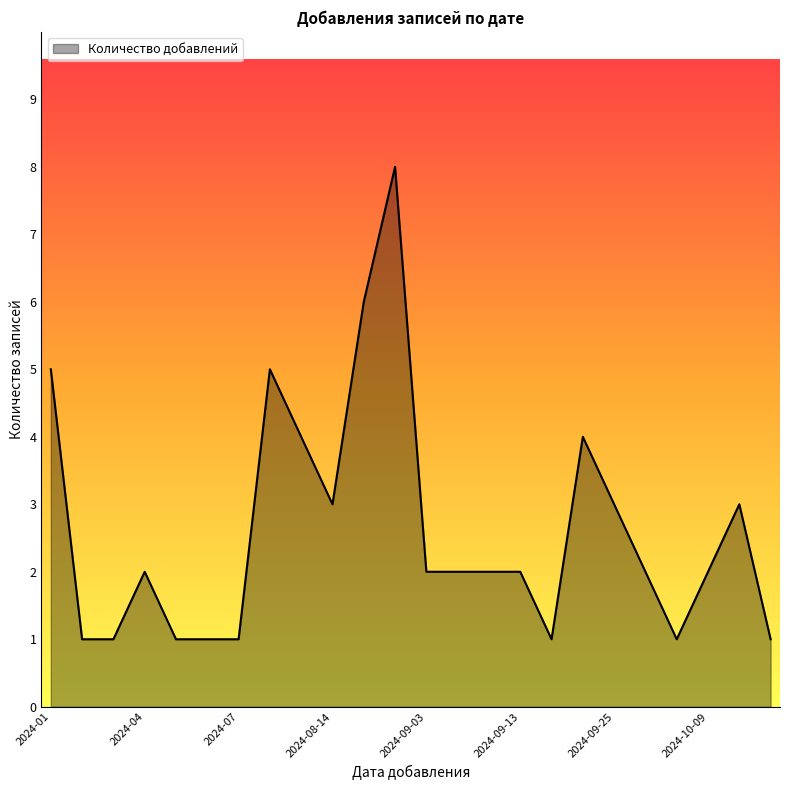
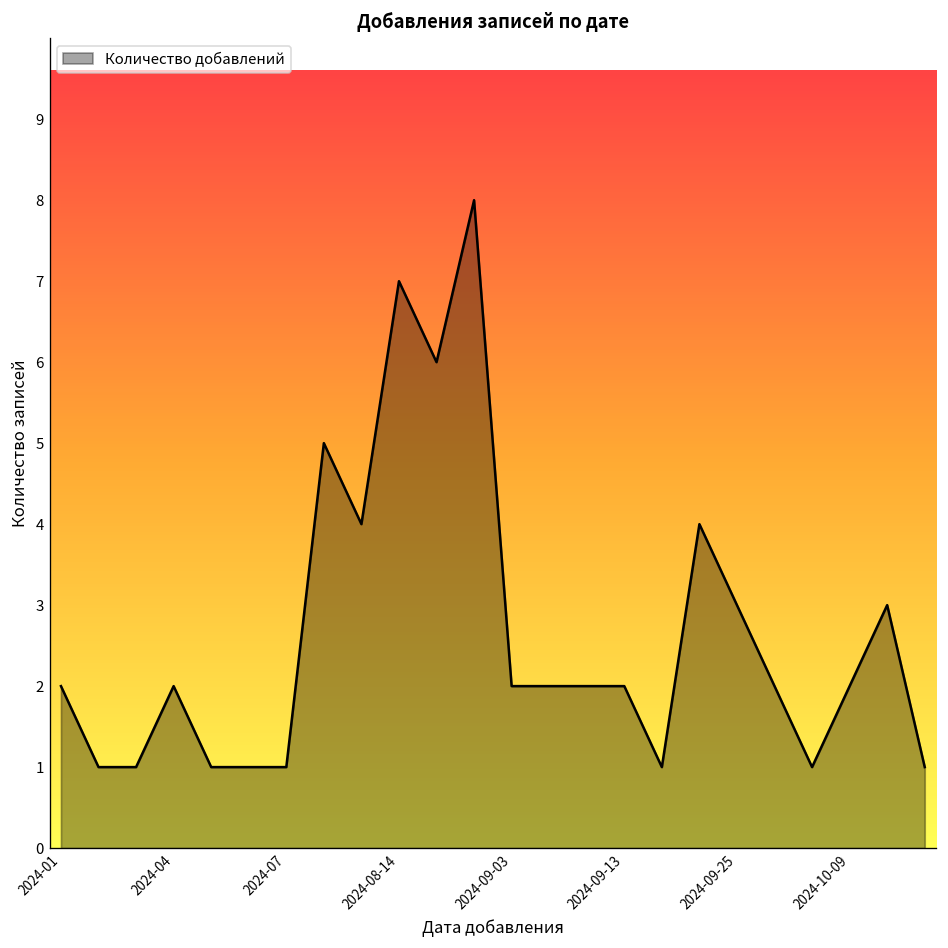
  {
-   "2024-01": 5,
+   "2024-01": 2,
    "2024-04": 2,
    "2024-07": 1,
-   "2024-08-14": 3,
+   "2024-08-14": 7,
    "2024-09-03": 2,
    "2024-09-13": 2,
    "2024-09-25": 3,
    "2024-10-09": 2
  }
